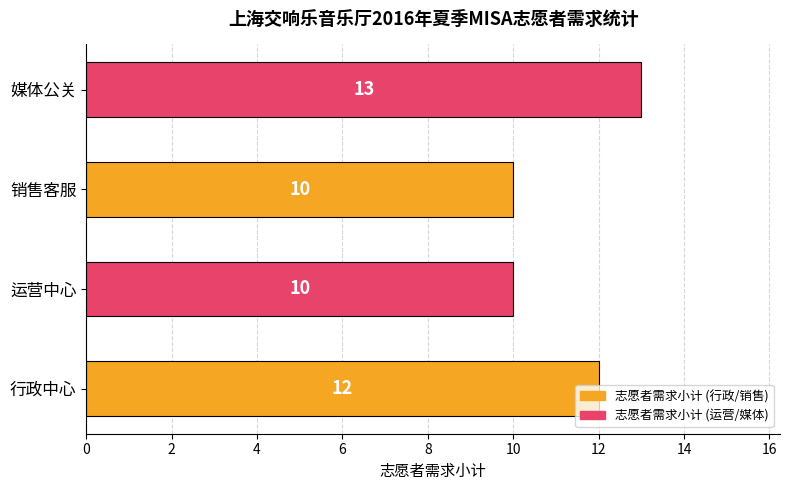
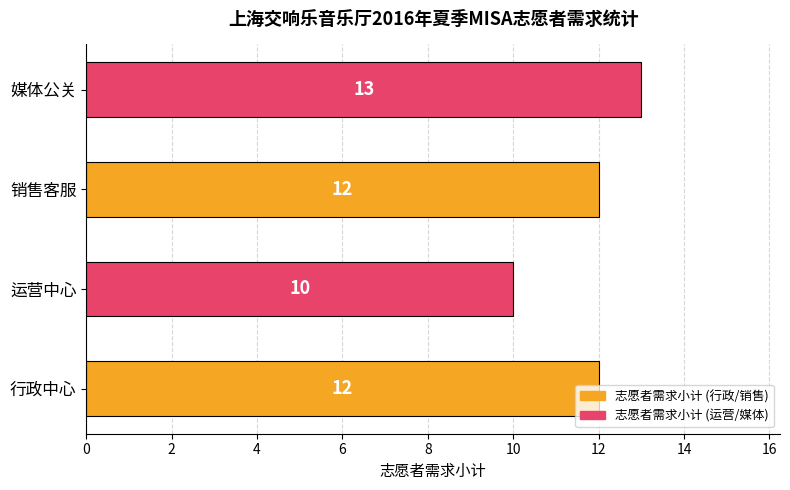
  {
    "媒体公关": 13,
-   "销售客服": 10,
+   "销售客服": 12,
    "运营中心": 10
  }
